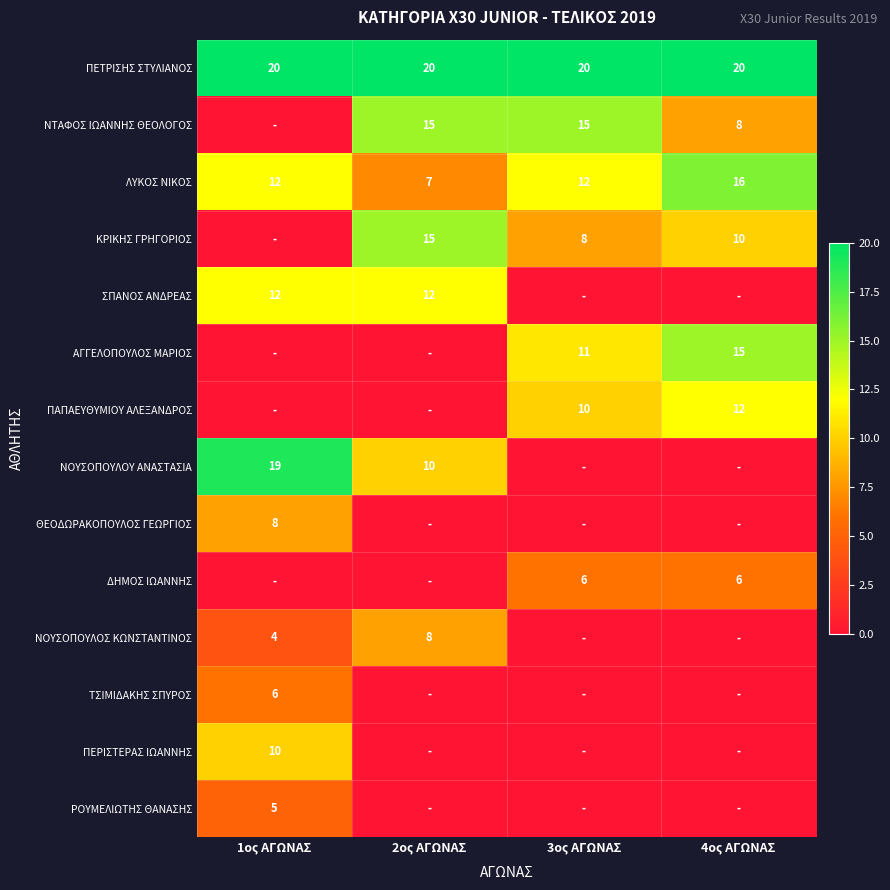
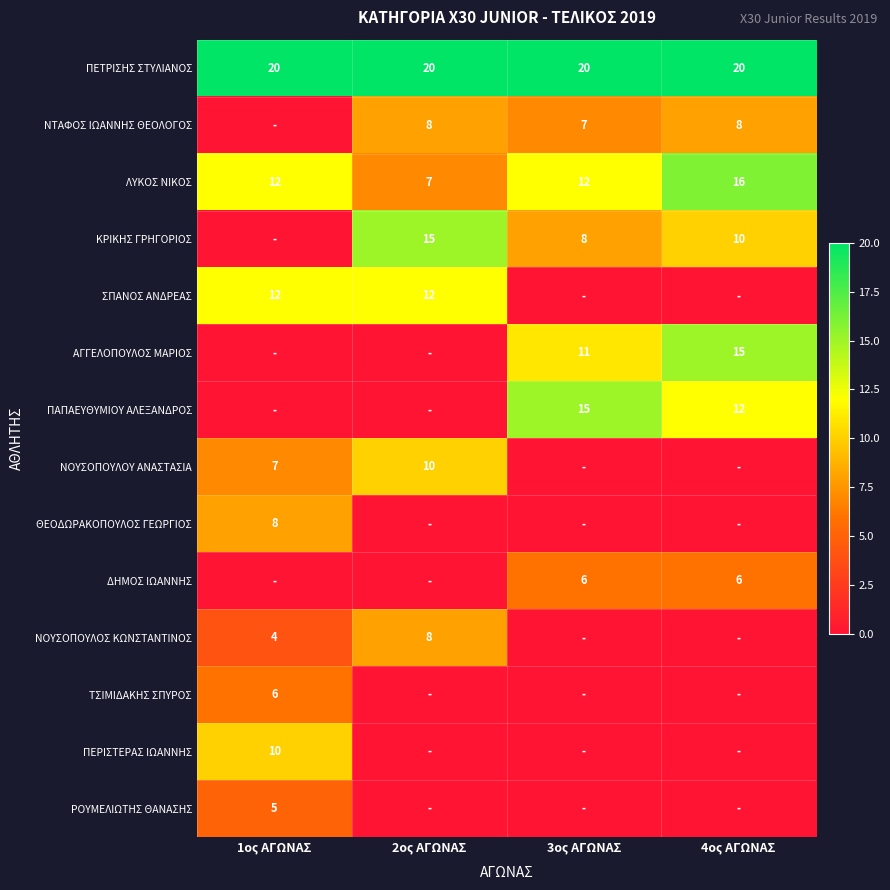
  {
    "ΠΕΤΡΙΣΗΣ ΣΤΥΛΙΑΝΟΣ": {
      "1ος ΑΓΩΝΑΣ": 20,
      "2ος ΑΓΩΝΑΣ": 20,
      "3ος ΑΓΩΝΑΣ": 20,
      "4ος ΑΓΩΝΑΣ": 20
    },
    "ΝΤΑΦΟΣ ΙΩΑΝΝΗΣ ΘΕΟΛΟΓΟΣ": {
-     "2ος ΑΓΩΝΑΣ": 15,
-     "3ος ΑΓΩΝΑΣ": 15,
+     "2ος ΑΓΩΝΑΣ": 8,
+     "3ος ΑΓΩΝΑΣ": 7,
      "4ος ΑΓΩΝΑΣ": 8
    },
    "ΛΥΚΟΣ ΝΙΚΟΣ": {
      "1ος ΑΓΩΝΑΣ": 12,
      "2ος ΑΓΩΝΑΣ": 7,
      "3ος ΑΓΩΝΑΣ": 12,
      "4ος ΑΓΩΝΑΣ": 16
    },
    "ΚΡΙΚΗΣ ΓΡΗΓΟΡΙΟΣ": {
      "2ος ΑΓΩΝΑΣ": 15,
      "3ος ΑΓΩΝΑΣ": 8,
      "4ος ΑΓΩΝΑΣ": 10
    },
    "ΣΠΑΝΟΣ ΑΝΔΡΕΑΣ": {
      "1ος ΑΓΩΝΑΣ": 12,
      "2ος ΑΓΩΝΑΣ": 12
    },
    "ΑΓΓΕΛΟΠΟΥΛΟΣ ΜΑΡΙΟΣ": {
      "3ος ΑΓΩΝΑΣ": 11,
      "4ος ΑΓΩΝΑΣ": 15
    },
    "ΠΑΠΑΕΥΘΥΜΙΟΥ ΑΛΕΞΑΝΔΡΟΣ": {
-     "3ος ΑΓΩΝΑΣ": 10,
+     "3ος ΑΓΩΝΑΣ": 15,
      "4ος ΑΓΩΝΑΣ": 12
    },
    "ΝΟΥΣΟΠΟΥΛΟΥ ΑΝΑΣΤΑΣΙΑ": {
-     "1ος ΑΓΩΝΑΣ": 19,
+     "1ος ΑΓΩΝΑΣ": 7,
      "2ος ΑΓΩΝΑΣ": 10
    },
    "ΘΕΟΔΩΡΑΚΟΠΟΥΛΟΣ ΓΕΩΡΓΙΟΣ": {
      "1ος ΑΓΩΝΑΣ": 8
    },
    "ΔΗΜΟΣ ΙΩΑΝΝΗΣ": {
      "3ος ΑΓΩΝΑΣ": 6,
      "4ος ΑΓΩΝΑΣ": 6
    },
    "ΝΟΥΣΟΠΟΥΛΟΣ ΚΩΝΣΤΑΝΤΙΝΟΣ": {
      "1ος ΑΓΩΝΑΣ": 4,
      "2ος ΑΓΩΝΑΣ": 8
    },
    "ΤΣΙΜΙΔΑΚΗΣ ΣΠΥΡΟΣ": {
      "1ος ΑΓΩΝΑΣ": 6
    },
    "ΠΕΡΙΣΤΕΡΑΣ ΙΩΑΝΝΗΣ": {
      "1ος ΑΓΩΝΑΣ": 10
    },
    "ΡΟΥΜΕΛΙΩΤΗΣ ΘΑΝΑΣΗΣ": {
      "1ος ΑΓΩΝΑΣ": 5
    }
  }
